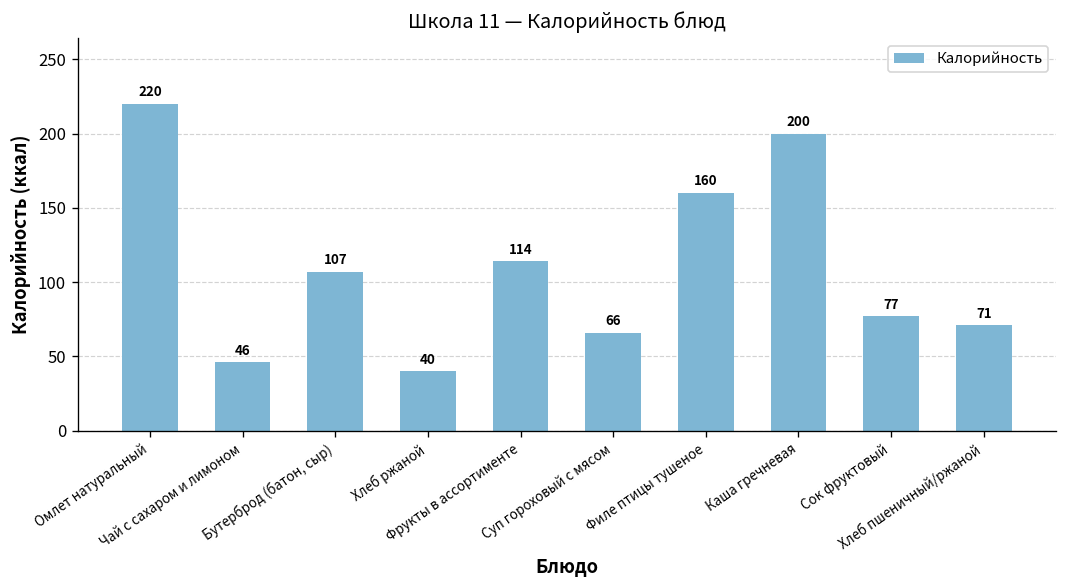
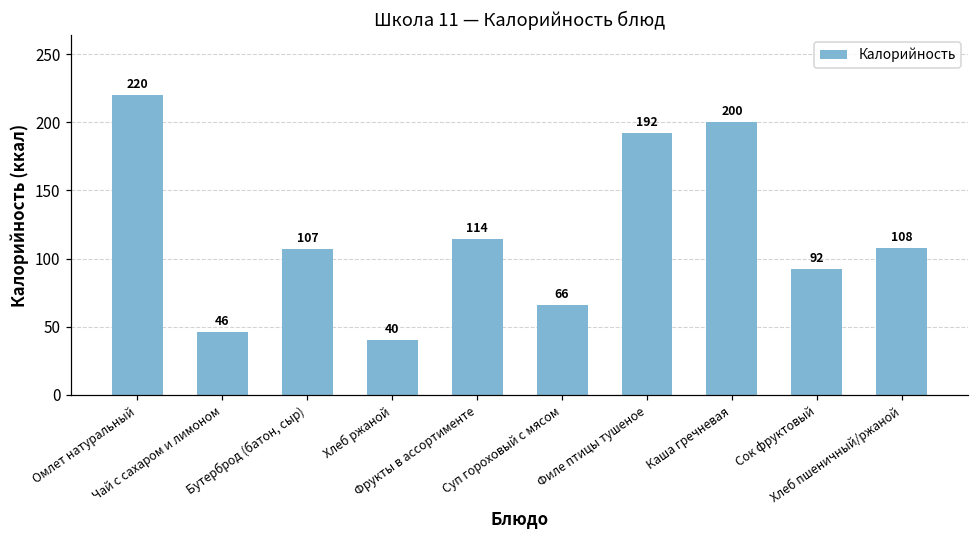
  {
    "Омлет натуральный": 220,
    "Чай с сахаром и лимоном": 46,
    "Бутерброд (батон, сыр)": 107,
    "Хлеб ржаной": 40,
    "Фрукты в ассортименте": 114,
    "Суп гороховый с мясом": 66,
-   "Филе птицы тушеное": 160,
+   "Филе птицы тушеное": 192,
    "Каша гречневая": 200,
-   "Сок фруктовый": 77,
-   "Хлеб пшеничный/ржаной": 71
+   "Сок фруктовый": 92,
+   "Хлеб пшеничный/ржаной": 108
  }
